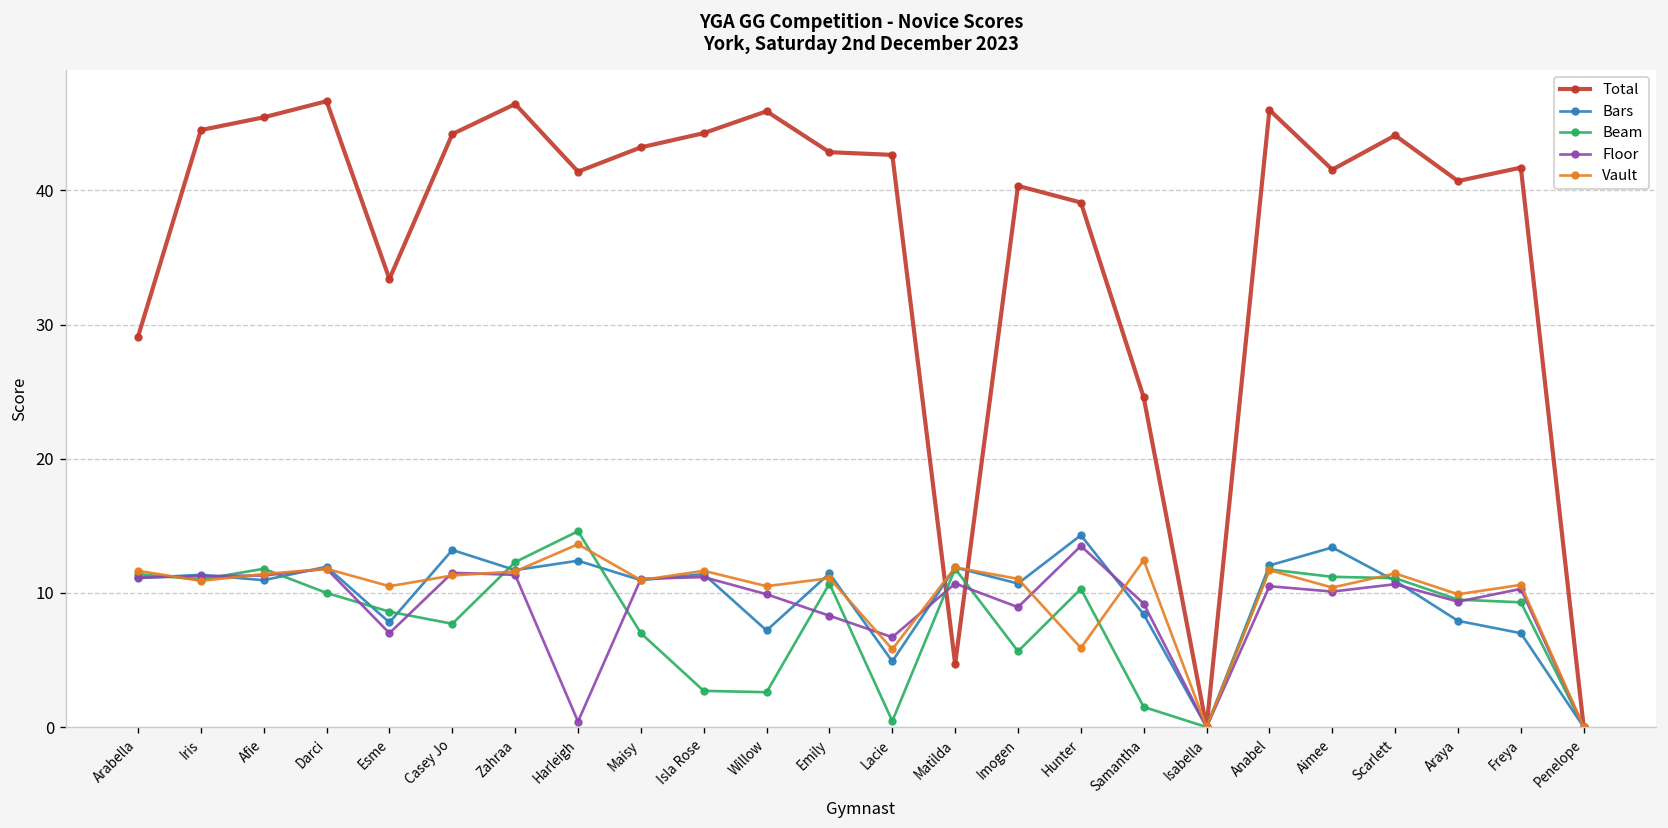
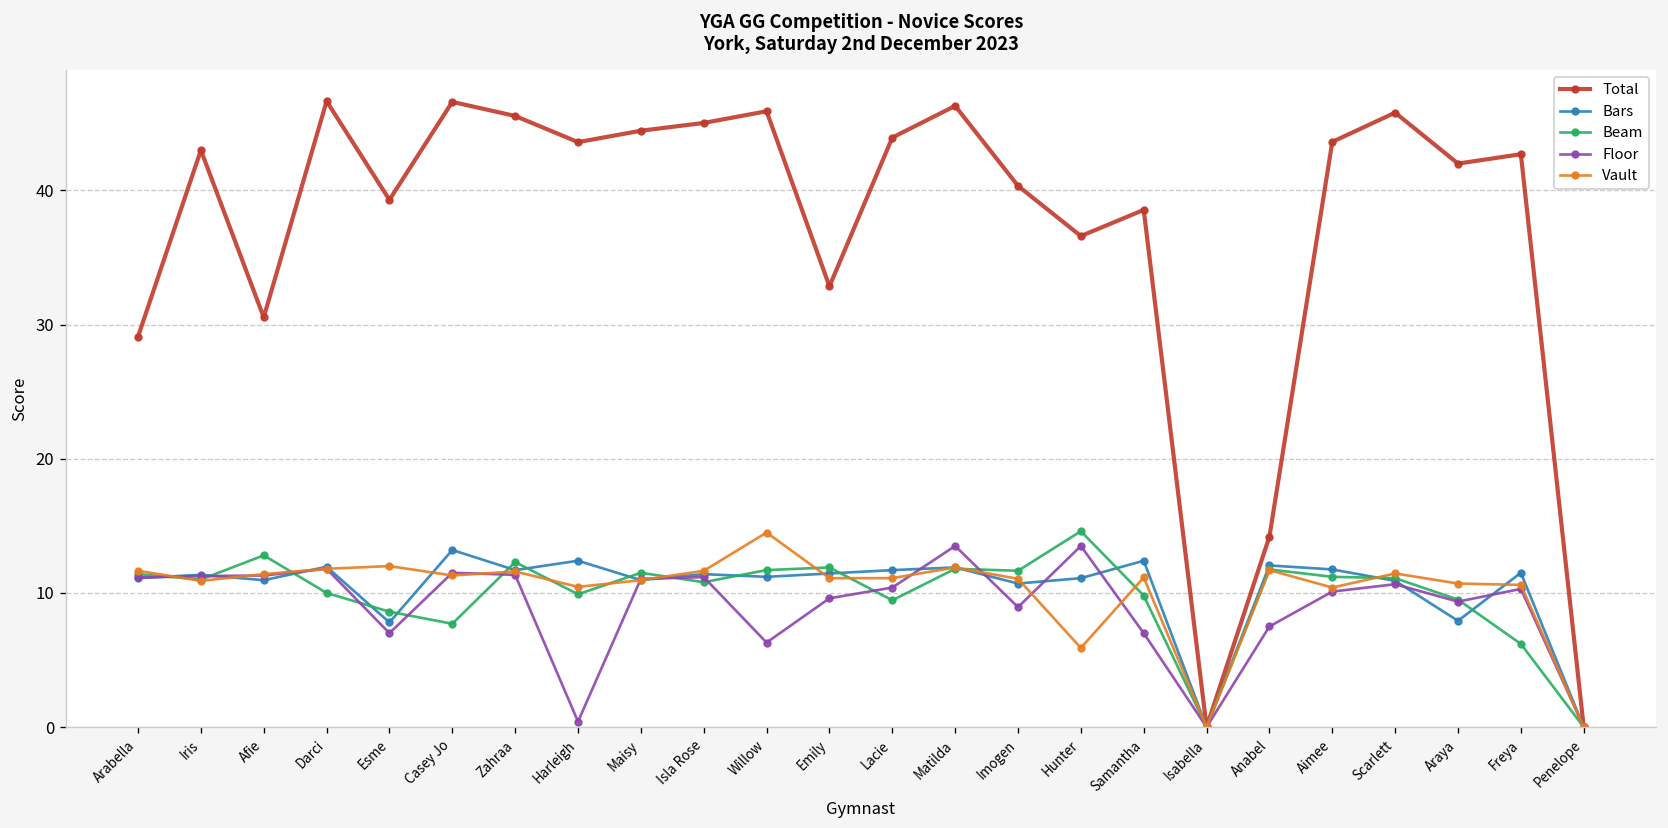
  {
    "Total": {
      "Arabella": 29.1,
-     "Iris": 44.5,
-     "Afie": 45.5,
+     "Iris": 43.0,
+     "Afie": 30.5,
      "Darci": 46.7,
-     "Esme": 33.4,
-     "Casey Jo": 44.2,
-     "Zahraa": 46.4,
-     "Harleigh": 41.4,
-     "Maisy": 43.2,
-     "Isla Rose": 44.3,
+     "Esme": 39.3,
+     "Casey Jo": 46.6,
+     "Zahraa": 45.6,
+     "Harleigh": 43.6,
+     "Maisy": 44.5,
+     "Isla Rose": 45.0,
      "Willow": 45.9,
-     "Emily": 42.9,
-     "Lacie": 42.7,
-     "Matilda": 4.7,
+     "Emily": 32.9,
+     "Lacie": 43.9,
+     "Matilda": 46.3,
      "Imogen": 40.3,
-     "Hunter": 39.1,
-     "Samantha": 24.6,
-     "Anabel": 46.0,
-     "Aimee": 41.6,
-     "Scarlett": 44.1,
-     "Araya": 40.7,
-     "Freya": 41.7
+     "Hunter": 36.6,
+     "Samantha": 38.6,
+     "Anabel": 14.2,
+     "Aimee": 43.6,
+     "Scarlett": 45.8,
+     "Araya": 42.0,
+     "Freya": 42.7
    },
    "Bars": {
      "Afie": 11.0,
      "Esme": 7.8,
      "Casey Jo": 13.2,
      "Harleigh": 12.4,
-     "Willow": 7.2,
+     "Willow": 11.2,
      "Emily": 11.5,
-     "Lacie": 4.9,
+     "Lacie": 11.7,
      "Imogen": 10.7,
-     "Hunter": 14.3,
-     "Samantha": 8.4,
+     "Hunter": 11.1,
+     "Samantha": 12.4,
      "Anabel": 12.1,
-     "Aimee": 13.4,
+     "Aimee": 11.8,
      "Araya": 7.9,
-     "Freya": 7.0
+     "Freya": 11.5
    },
    "Beam": {
      "Arabella": 11.4,
-     "Afie": 11.8,
+     "Afie": 12.8,
      "Darci": 10.0,
      "Esme": 8.6,
      "Casey Jo": 7.7,
      "Zahraa": 12.3,
-     "Harleigh": 14.6,
-     "Maisy": 7.0,
-     "Isla Rose": 2.7,
-     "Willow": 2.6,
-     "Emily": 10.7,
-     "Lacie": 0.5,
-     "Imogen": 5.7,
-     "Hunter": 10.3,
-     "Samantha": 1.5,
+     "Harleigh": 9.9,
+     "Maisy": 11.5,
+     "Isla Rose": 10.8,
+     "Willow": 11.7,
+     "Emily": 11.9,
+     "Lacie": 9.5,
+     "Imogen": 11.7,
+     "Hunter": 14.6,
+     "Samantha": 9.8,
      "Aimee": 11.2,
-     "Freya": 9.3
+     "Freya": 6.2
    },
    "Floor": {
      "Esme": 7.0,
      "Zahraa": 11.4,
      "Harleigh": 0.4,
-     "Willow": 9.9,
-     "Emily": 8.3,
-     "Lacie": 6.7,
-     "Matilda": 10.7,
+     "Willow": 6.3,
+     "Emily": 9.6,
+     "Lacie": 10.4,
+     "Matilda": 13.5,
      "Imogen": 8.9,
      "Hunter": 13.5,
-     "Samantha": 9.2,
-     "Anabel": 10.5,
+     "Samantha": 7.0,
+     "Anabel": 7.5,
      "Aimee": 10.1,
      "Scarlett": 10.7,
      "Freya": 10.3
    },
    "Vault": {
      "Arabella": 11.7,
-     "Esme": 10.5,
-     "Harleigh": 13.6,
+     "Esme": 12.0,
+     "Harleigh": 10.5,
      "Isla Rose": 11.7,
-     "Willow": 10.5,
+     "Willow": 14.5,
      "Emily": 11.1,
-     "Lacie": 5.8,
+     "Lacie": 11.1,
      "Imogen": 11.1,
      "Hunter": 5.9,
-     "Samantha": 12.4,
+     "Samantha": 11.2,
      "Aimee": 10.4,
      "Scarlett": 11.5,
-     "Araya": 9.9,
+     "Araya": 10.7,
      "Freya": 10.6
    }
  }
